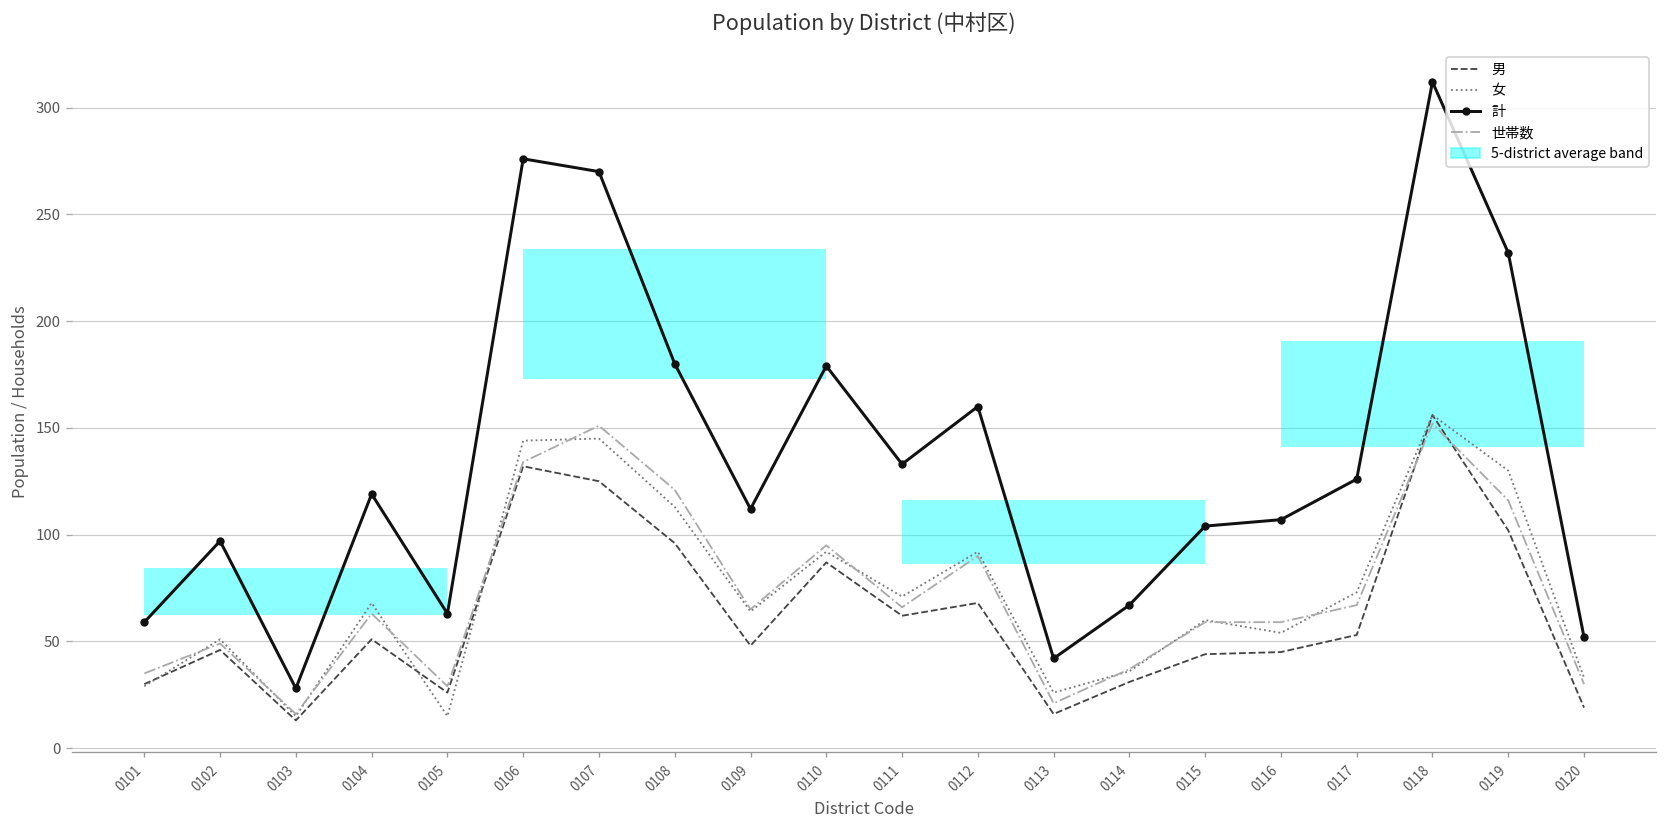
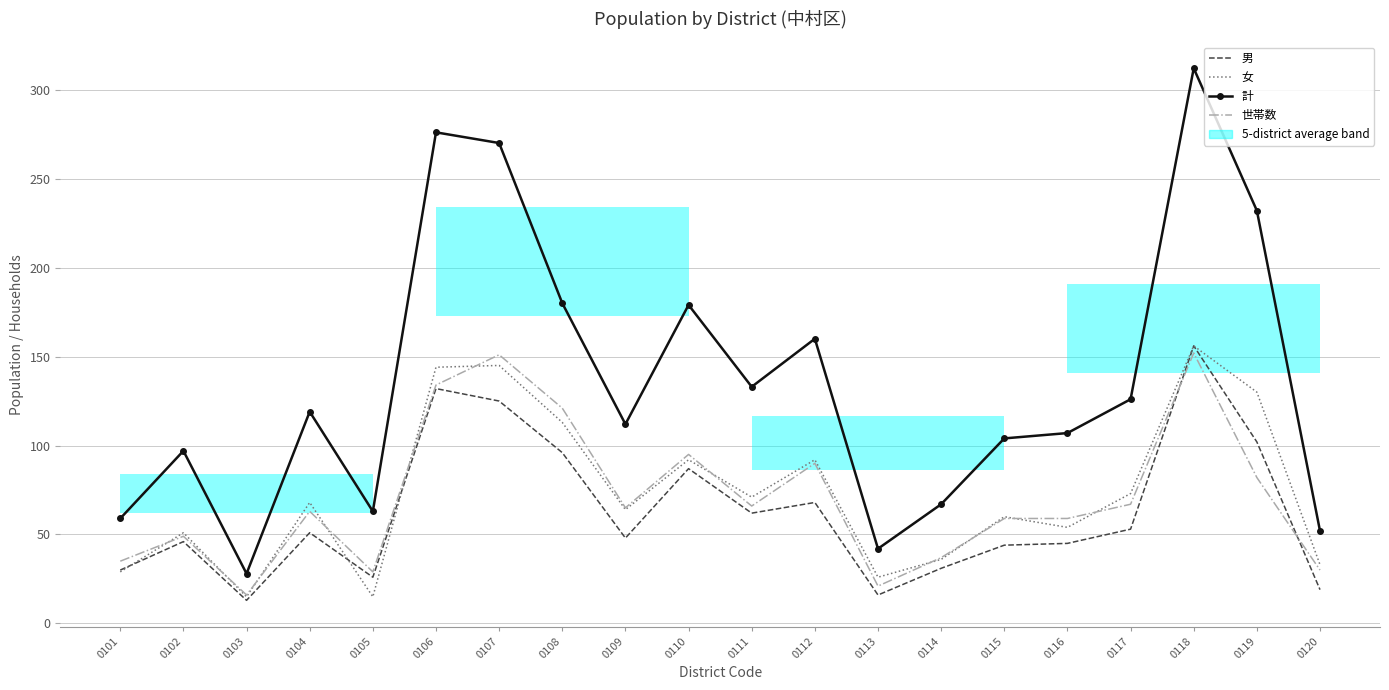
  {
    "男": {
      "0102": 46,
      "0103": 13,
      "0104": 51,
      "0105": 26,
      "0106": 132,
      "0107": 125,
      "0108": 96,
      "0109": 48,
      "0110": 87,
      "0111": 62,
      "0112": 68,
      "0113": 16,
      "0114": 31,
      "0115": 44,
      "0116": 45,
      "0117": 53,
      "0119": 102,
      "0120": 19
    },
    "女": {
      "0102": 51,
      "0104": 68,
      "0105": 15,
      "0106": 144,
      "0107": 145,
      "0108": 113,
      "0110": 92,
      "0111": 71,
      "0112": 92,
      "0113": 26,
      "0116": 54,
      "0117": 73,
      "0119": 130,
      "0120": 33
    },
    "計": {
      "0101": 59,
      "0102": 97,
      "0103": 28,
      "0104": 119,
      "0105": 63,
      "0106": 276,
      "0107": 270,
      "0108": 180,
      "0109": 112,
      "0110": 179,
      "0111": 133,
      "0112": 160,
      "0113": 42,
      "0114": 67,
      "0115": 104,
      "0116": 107,
      "0117": 126,
      "0118": 312,
      "0119": 232,
      "0120": 52
    },
    "世帯数": {
      "0101": 35,
      "0102": 49,
      "0104": 63,
      "0105": 29,
      "0106": 134,
      "0107": 151,
      "0108": 121,
      "0110": 95,
      "0111": 66,
      "0112": 90,
      "0113": 21,
      "0116": 59,
      "0117": 67,
      "0118": 152,
-     "0119": 116,
+     "0119": 82,
      "0120": 30
    }
  }
